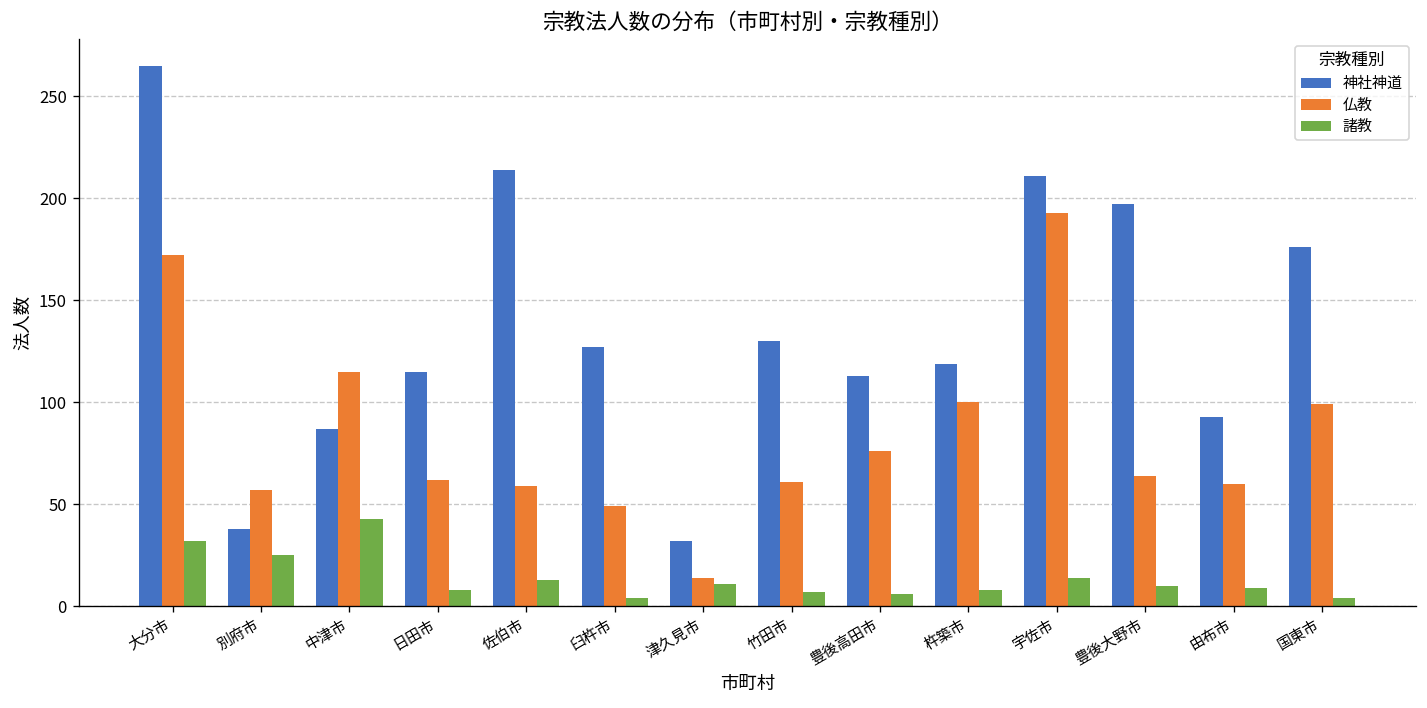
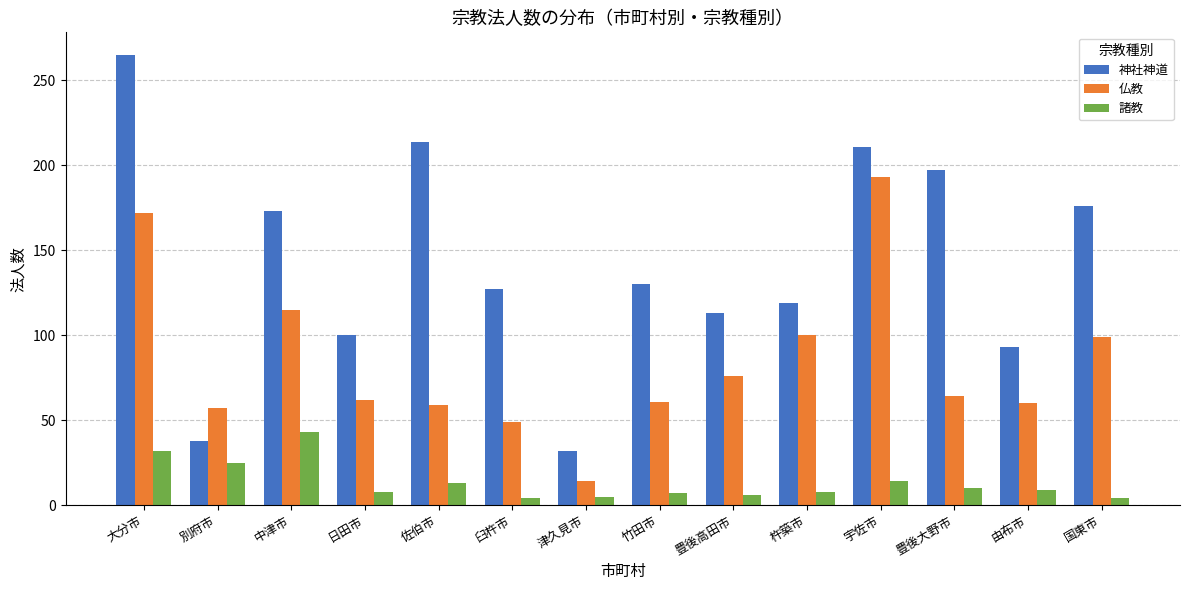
  {
    "神社神道": {
      "大分市": 265,
      "別府市": 38,
-     "中津市": 87,
-     "日田市": 115,
+     "中津市": 173,
+     "日田市": 100,
      "佐伯市": 214,
      "臼杵市": 127,
      "津久見市": 32,
      "竹田市": 130,
      "豊後高田市": 113,
      "杵築市": 119,
      "宇佐市": 211,
      "豊後大野市": 197,
      "由布市": 93,
      "国東市": 176
    },
    "仏教": {
      "大分市": 172,
      "別府市": 57,
      "中津市": 115,
      "日田市": 62,
      "佐伯市": 59,
      "臼杵市": 49,
      "津久見市": 14,
      "竹田市": 61,
      "豊後高田市": 76,
      "杵築市": 100,
      "宇佐市": 193,
      "豊後大野市": 64,
      "由布市": 60,
      "国東市": 99
    },
    "諸教": {
      "大分市": 32,
      "別府市": 25,
      "中津市": 43,
      "日田市": 8,
      "佐伯市": 13,
      "臼杵市": 4,
-     "津久見市": 11,
+     "津久見市": 5,
      "竹田市": 7,
      "豊後高田市": 6,
      "杵築市": 8,
      "宇佐市": 14,
      "豊後大野市": 10,
      "由布市": 9,
      "国東市": 4
    }
  }
